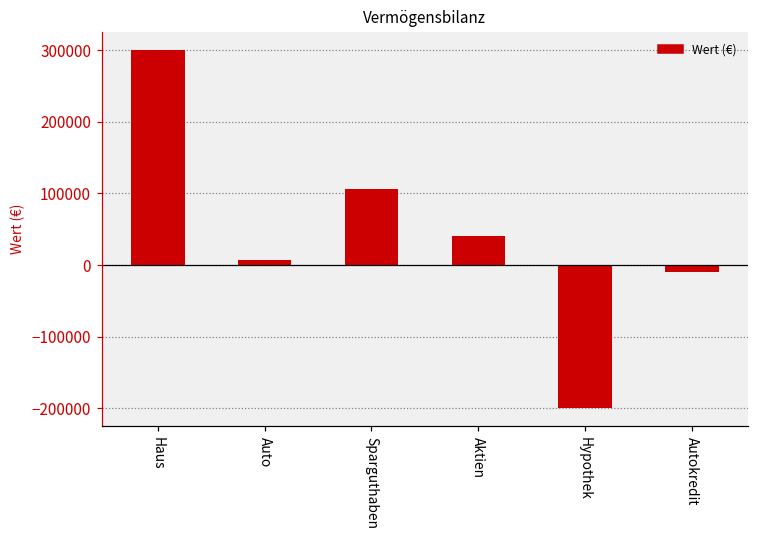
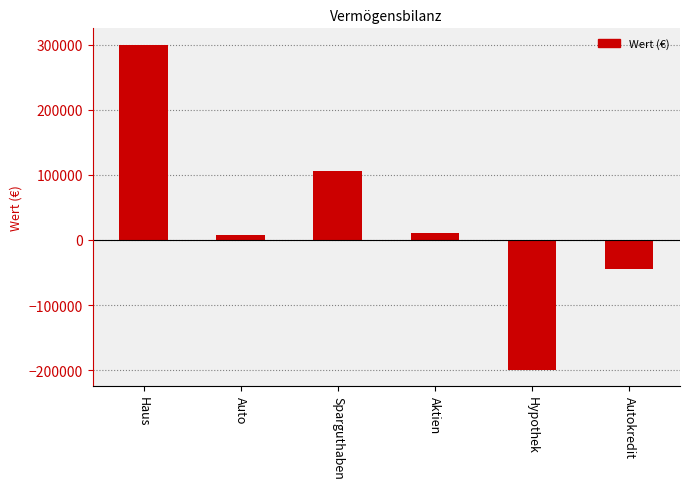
  {
    "Haus": 300000,
    "Auto": 10000,
    "Sparguthaben": 110000,
-   "Aktien": 40000,
+   "Aktien": 10000,
    "Hypothek": -200000,
-   "Autokredit": -10000
+   "Autokredit": -40000
  }
